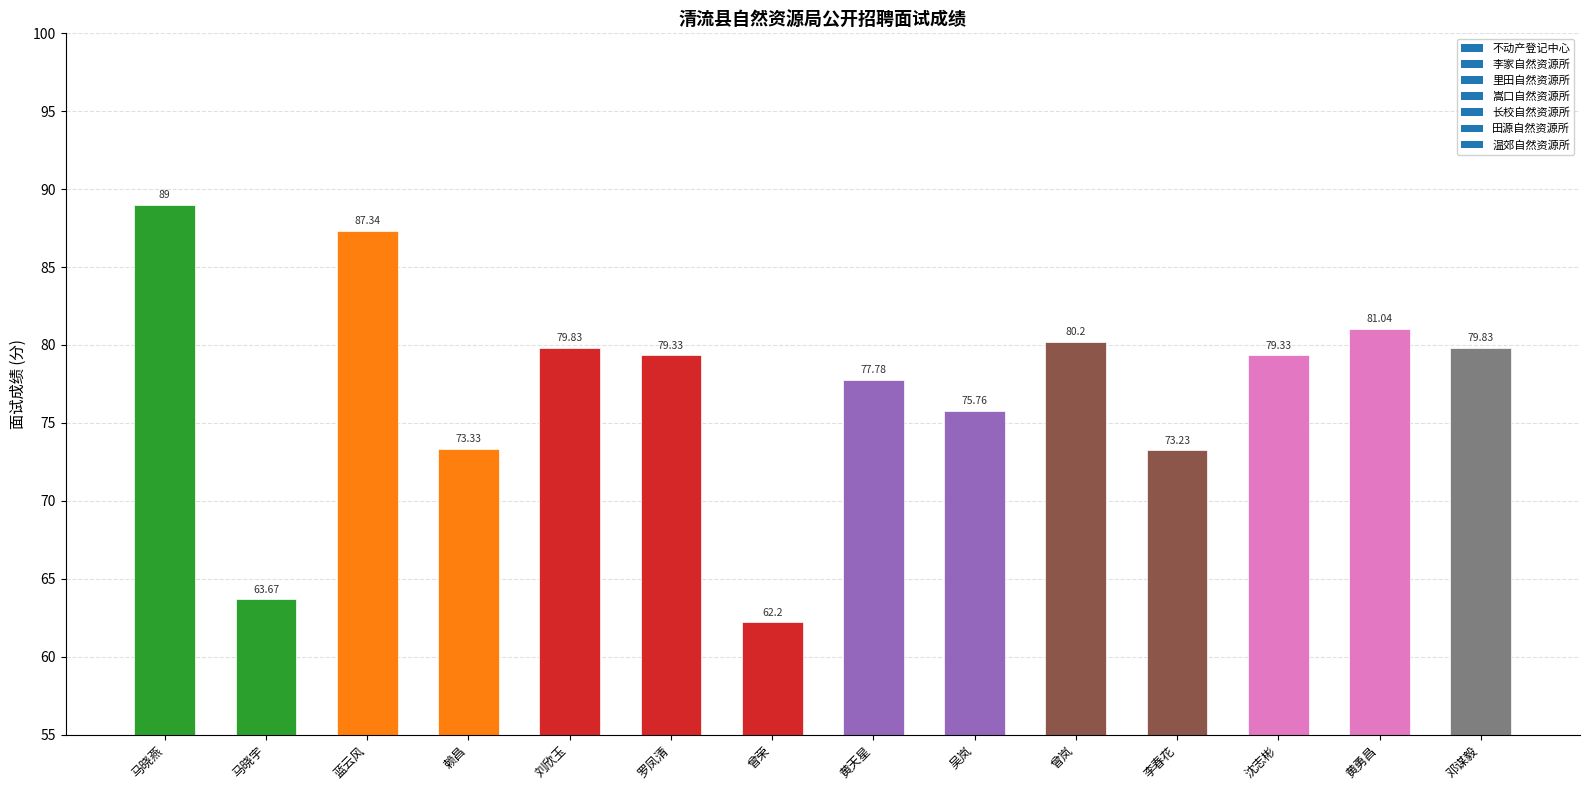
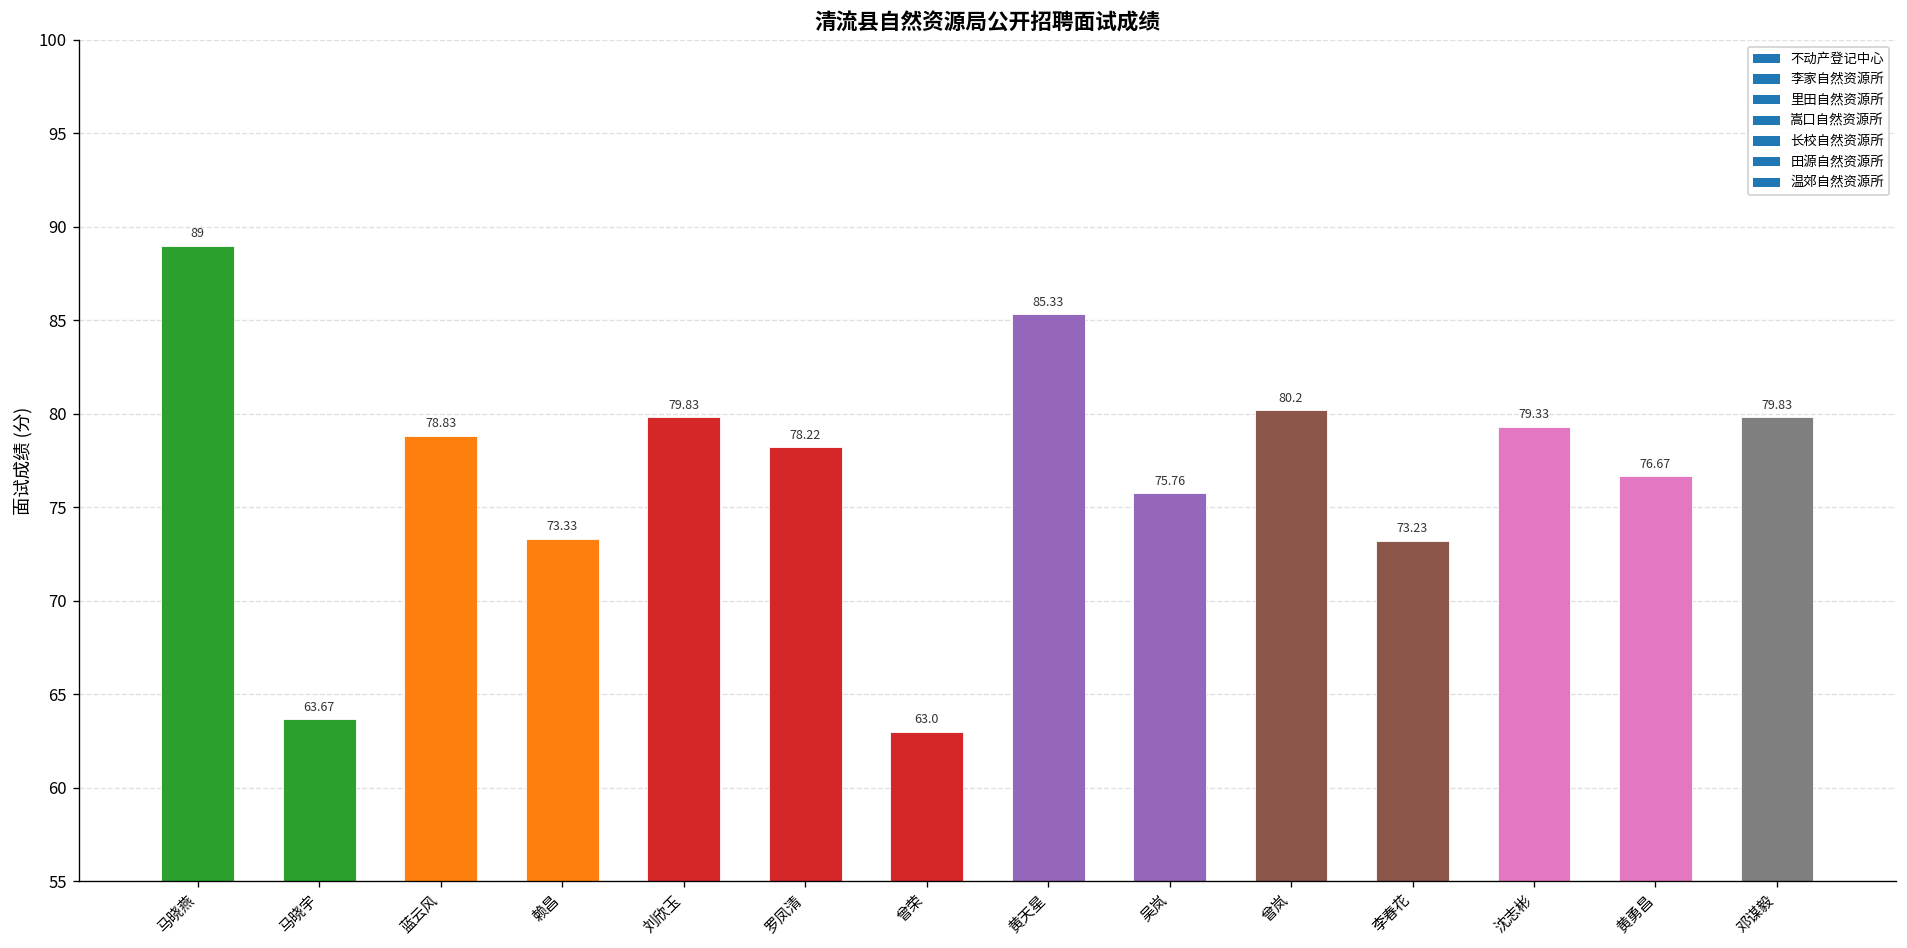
  {
    "马晓燕": 89,
    "马晓宇": 63.67,
-   "蓝云风": 87.34,
+   "蓝云风": 78.83,
    "赖昌": 73.33,
    "刘欣玉": 79.83,
-   "罗凤清": 79.33,
-   "曾荣": 62.2,
-   "黄天星": 77.78,
+   "罗凤清": 78.22,
+   "曾荣": 63.0,
+   "黄天星": 85.33,
    "吴岚": 75.76,
    "曾岚": 80.2,
    "李春花": 73.23,
    "沈志彬": 79.33,
-   "黄勇昌": 81.04,
+   "黄勇昌": 76.67,
    "邓谋毅": 79.83
  }
